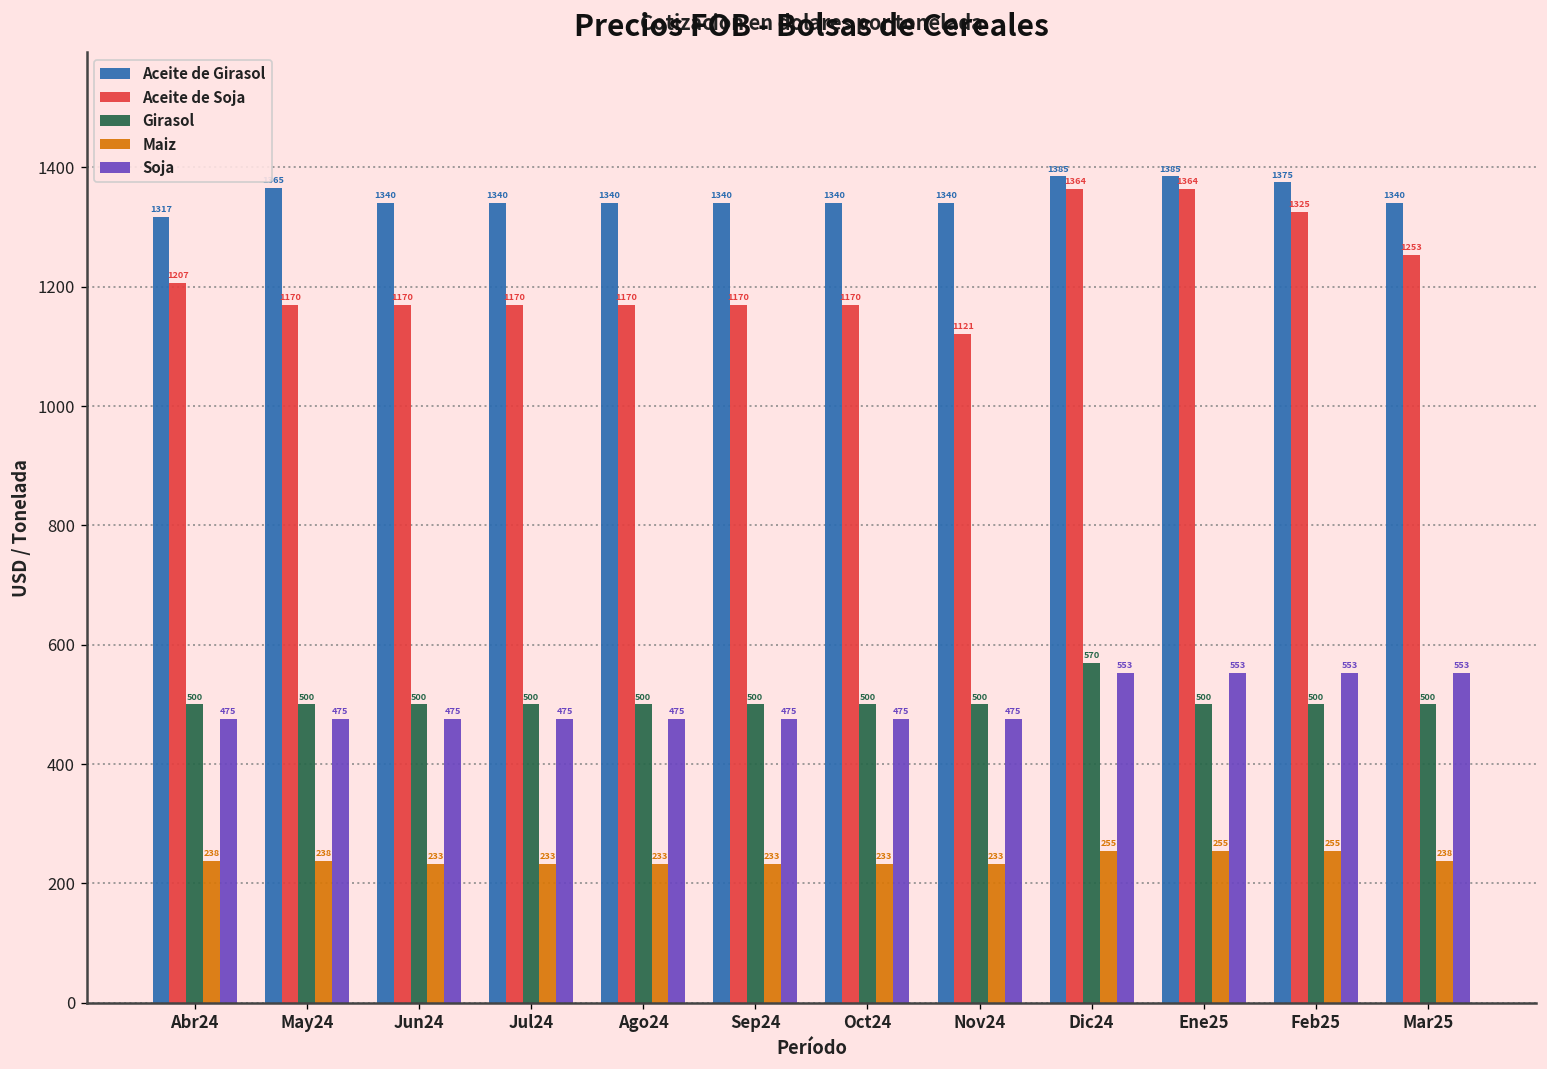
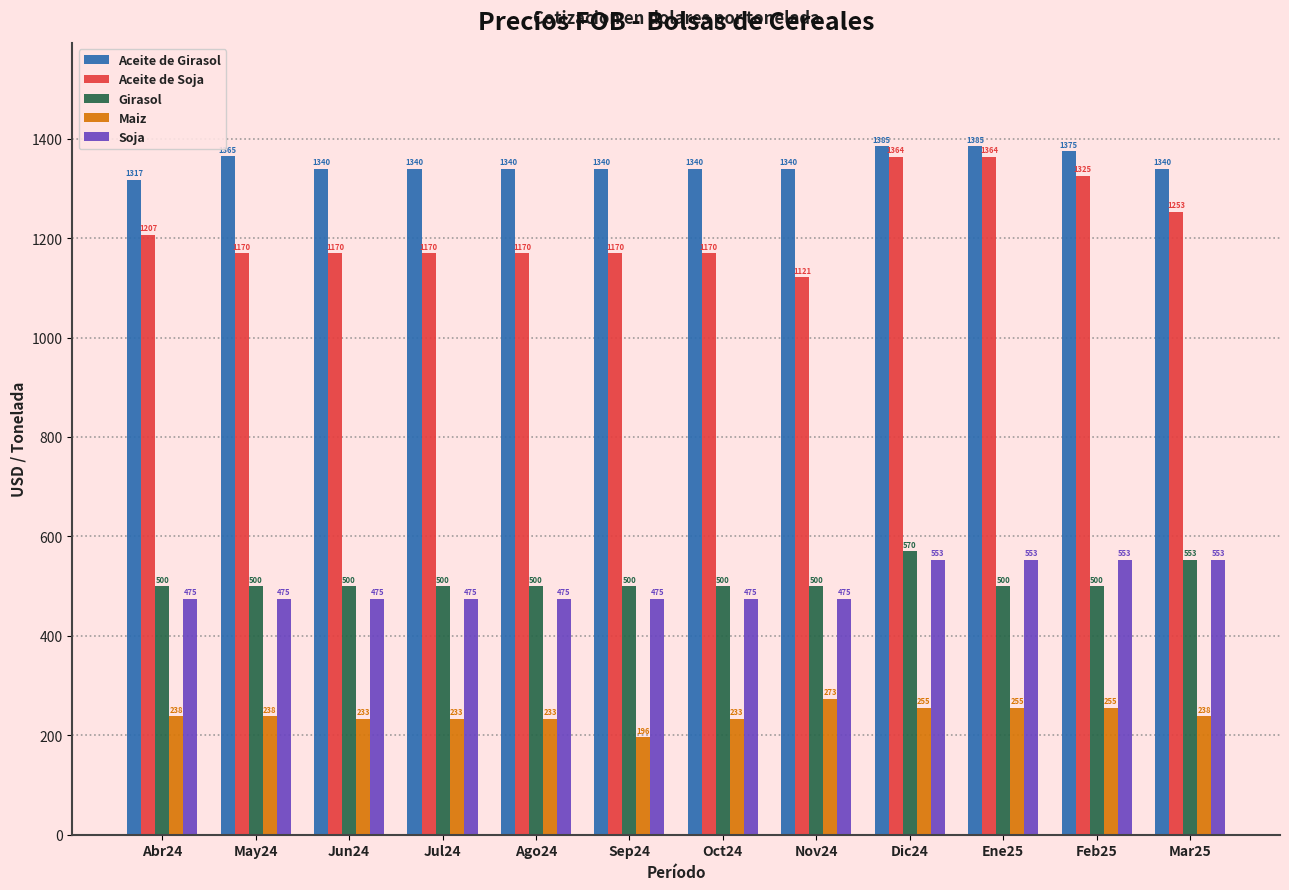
  {
    "Aceite de Girasol": {
      "Abr24": 1317,
      "Jun24": 1340,
      "Jul24": 1340,
      "Ago24": 1340,
      "Sep24": 1340,
      "Oct24": 1340,
      "Nov24": 1340,
      "Dic24": 1385,
      "Ene25": 1385,
      "Feb25": 1375,
      "Mar25": 1340
    },
    "Aceite de Soja": {
      "Abr24": 1207,
      "May24": 1170,
      "Jun24": 1170,
      "Jul24": 1170,
      "Ago24": 1170,
      "Sep24": 1170,
      "Oct24": 1170,
      "Nov24": 1121,
      "Dic24": 1364,
      "Ene25": 1364,
      "Feb25": 1325,
      "Mar25": 1253
    },
    "Girasol": {
      "Abr24": 500,
      "May24": 500,
      "Jun24": 500,
      "Jul24": 500,
      "Ago24": 500,
      "Sep24": 500,
      "Oct24": 500,
      "Nov24": 500,
      "Dic24": 570,
      "Ene25": 500,
      "Feb25": 500,
-     "Mar25": 500
+     "Mar25": 553
    },
    "Maiz": {
      "Abr24": 238,
      "May24": 238,
      "Jun24": 233,
      "Jul24": 233,
      "Ago24": 233,
-     "Sep24": 233,
+     "Sep24": 196,
      "Oct24": 233,
-     "Nov24": 233,
+     "Nov24": 273,
      "Dic24": 255,
      "Ene25": 255,
      "Feb25": 255,
      "Mar25": 238
    },
    "Soja": {
      "Abr24": 475,
      "May24": 475,
      "Jun24": 475,
      "Jul24": 475,
      "Ago24": 475,
      "Sep24": 475,
      "Oct24": 475,
      "Nov24": 475,
      "Dic24": 553,
      "Ene25": 553,
      "Feb25": 553,
      "Mar25": 553
    }
  }
